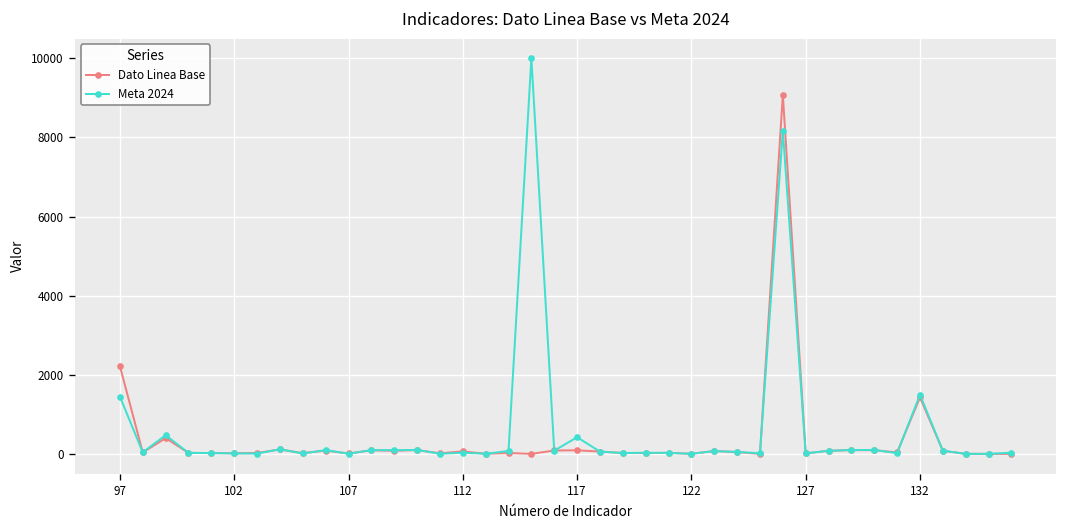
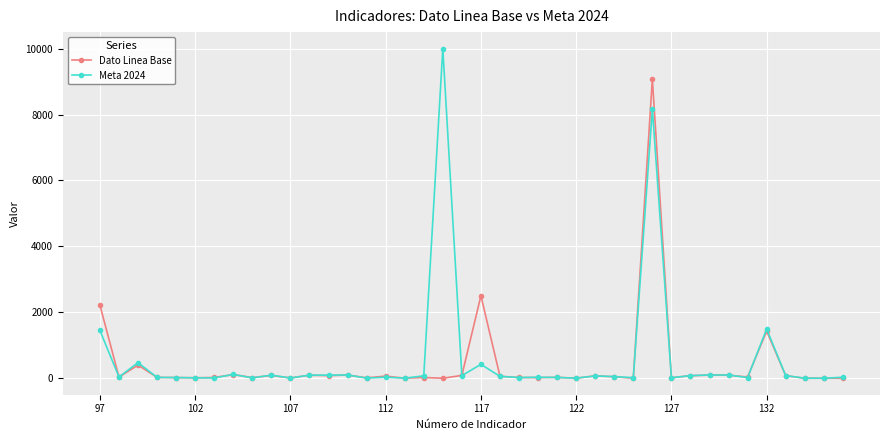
  {
    "Dato Linea Base": {
      "97": 2200,
-     "117": 100
+     "117": 2500
    },
    "Meta 2024": {
      "97": 1400,
      "117": 400
    }
  }
